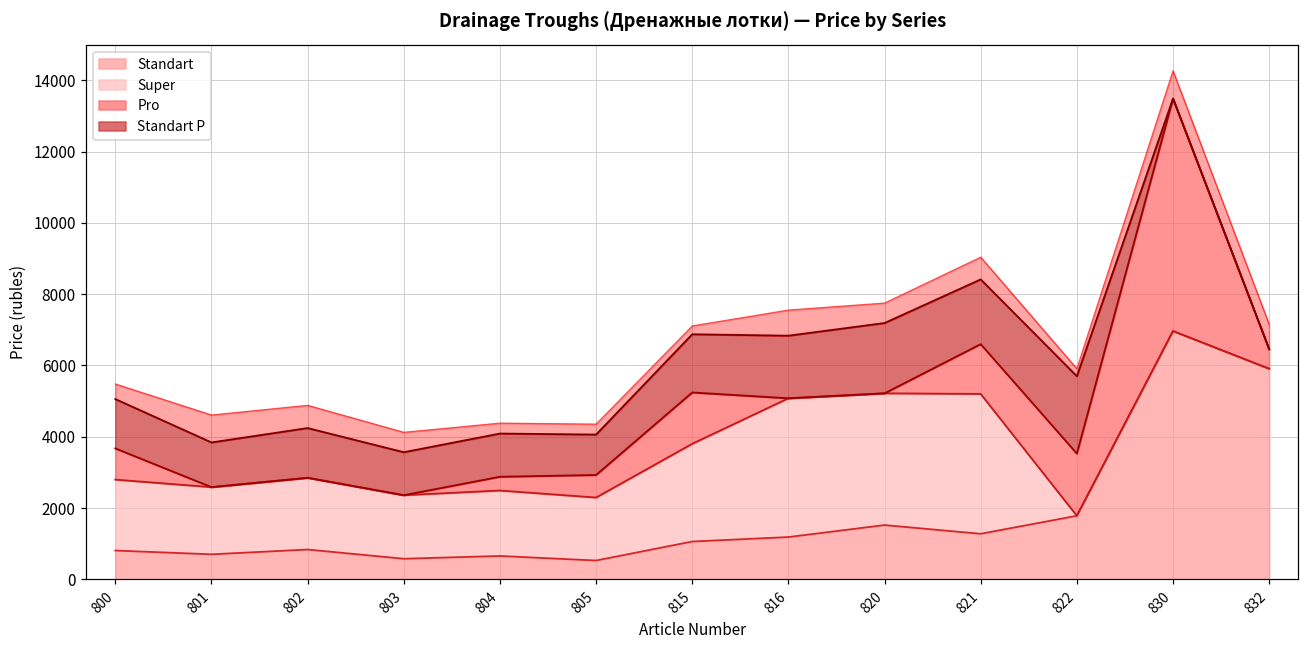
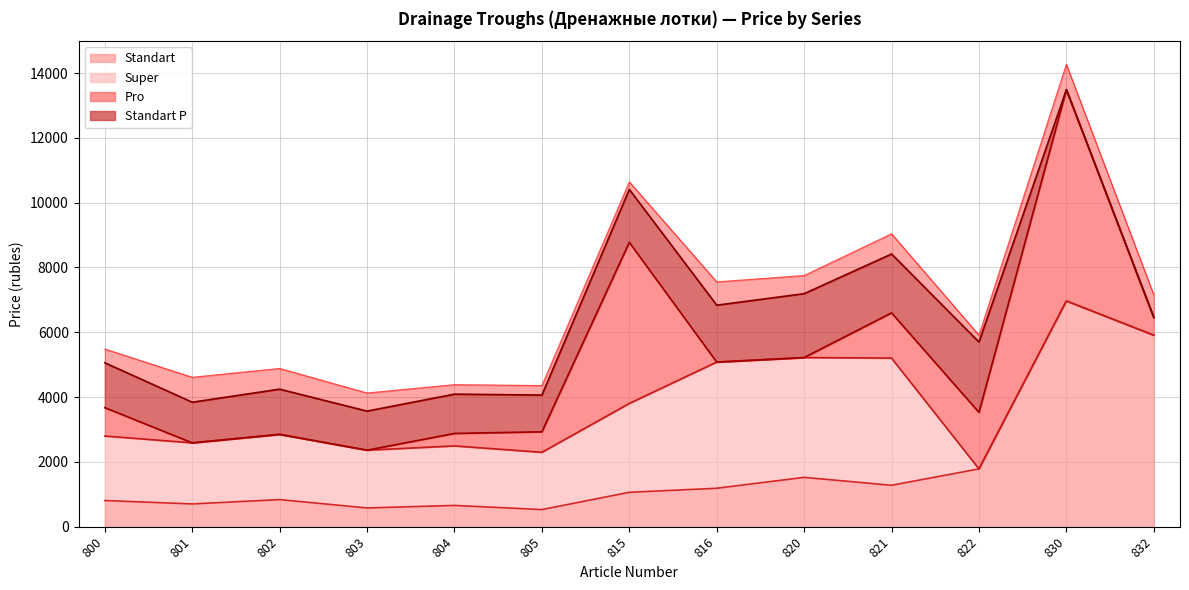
  {
    "Pro": {
      "800": 900,
      "804": 400,
      "805": 600,
-     "815": 1400,
+     "815": 5000,
      "821": 1400,
      "822": 1700
    }
  }
